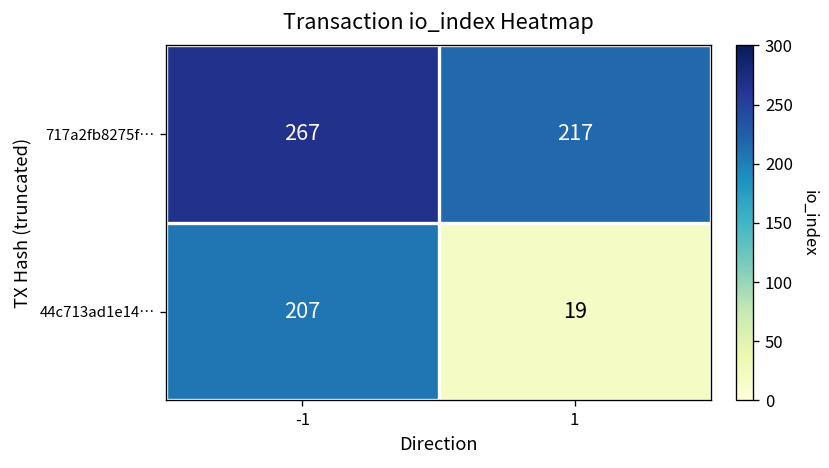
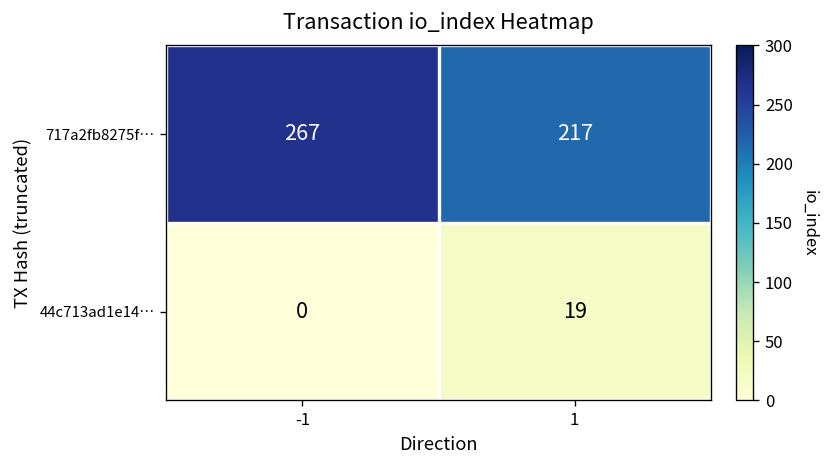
  {
    "717a2fb8275f…": {
      "-1": 267,
      "1": 217
    },
    "44c713ad1e14…": {
-     "-1": 207,
+     "-1": 0,
      "1": 19
    }
  }
